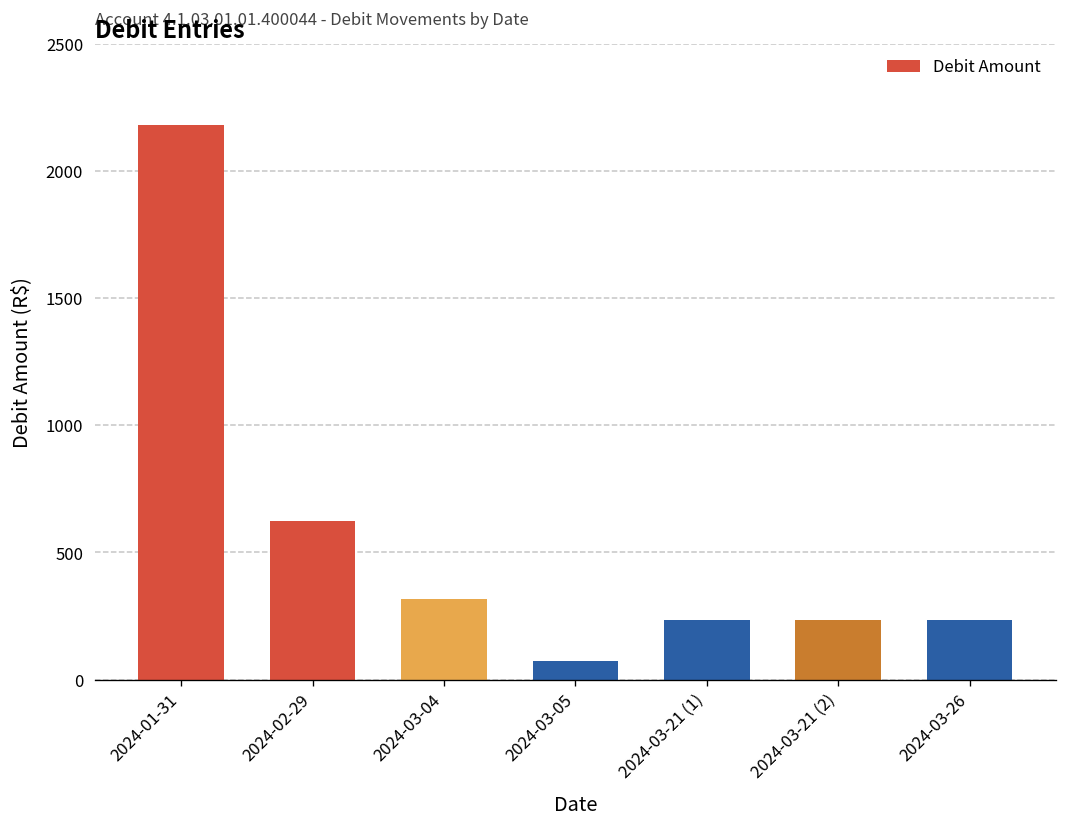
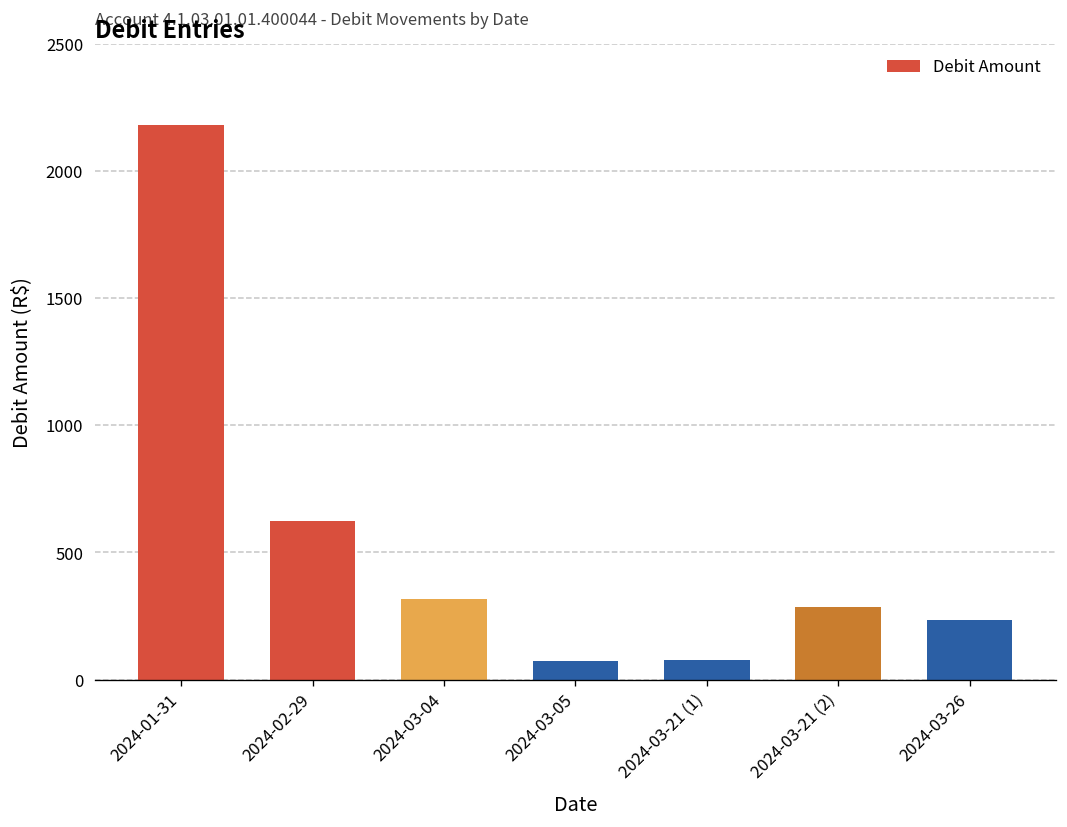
  {
    "2024-01-31": 2180,
    "2024-02-29": 620,
    "2024-03-04": 320,
    "2024-03-05": 70,
-   "2024-03-21 (1)": 230,
-   "2024-03-21 (2)": 230,
+   "2024-03-21 (1)": 80,
+   "2024-03-21 (2)": 290,
    "2024-03-26": 230
  }
